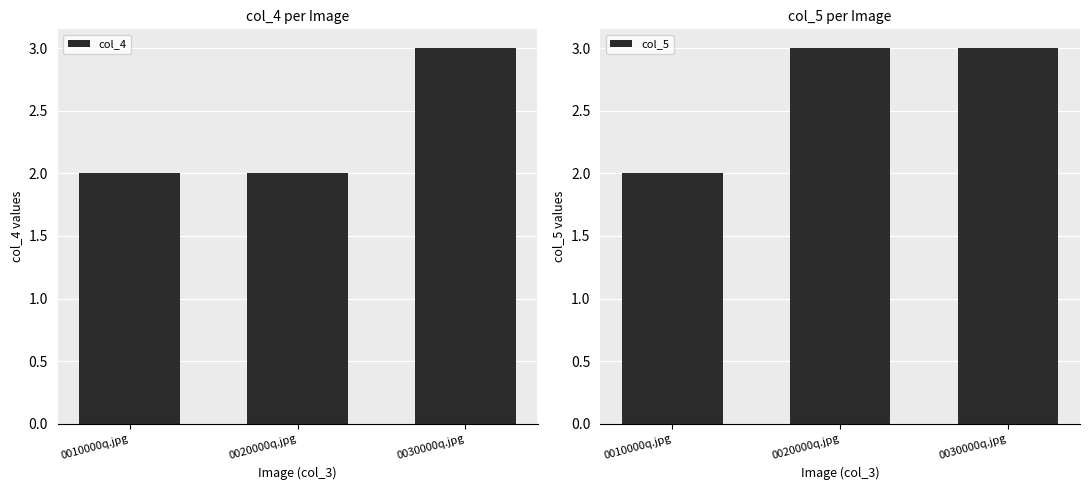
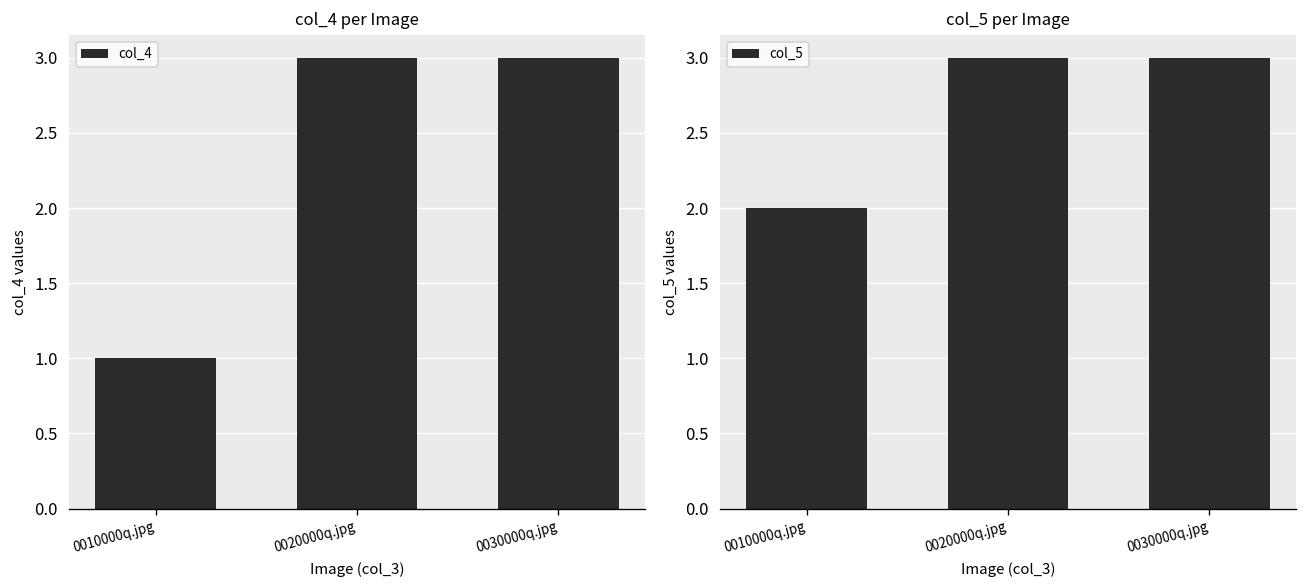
  {
    "col_4 per Image": {
-     "0010000q.jpg": 2,
-     "0020000q.jpg": 2,
+     "0010000q.jpg": 1,
+     "0020000q.jpg": 3,
      "0030000q.jpg": 3
    },
    "col_5 per Image": {
      "0010000q.jpg": 2.00,
      "0020000q.jpg": 3.00,
      "0030000q.jpg": 3.00
    }
  }
